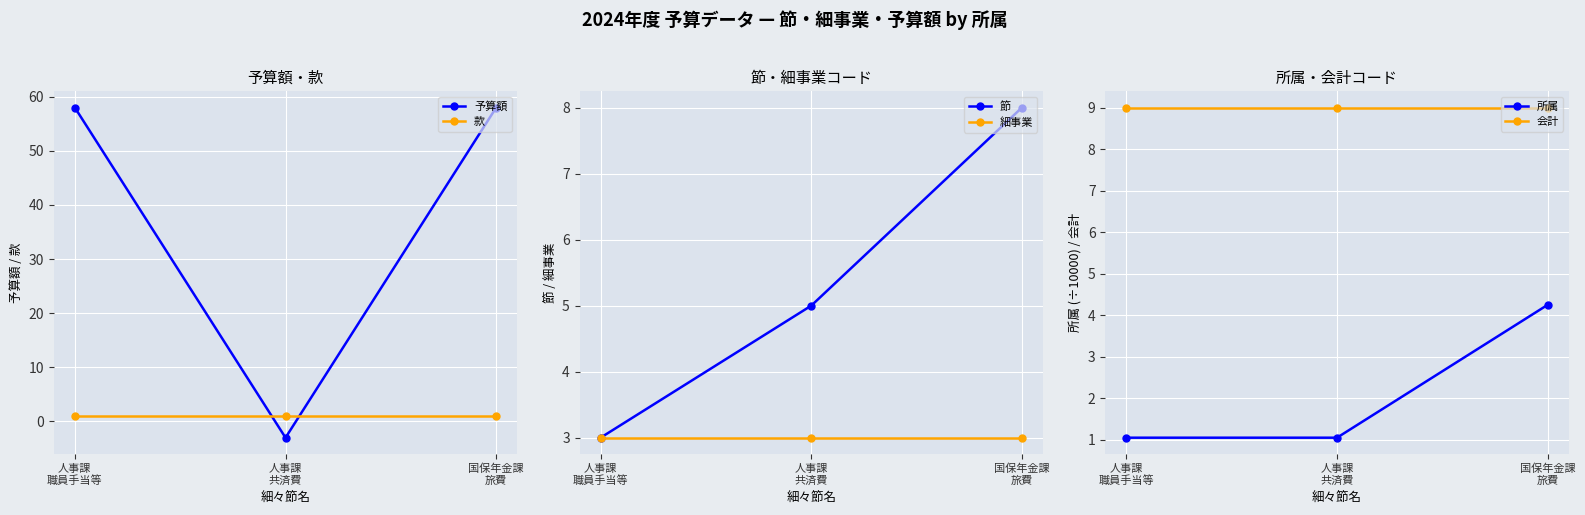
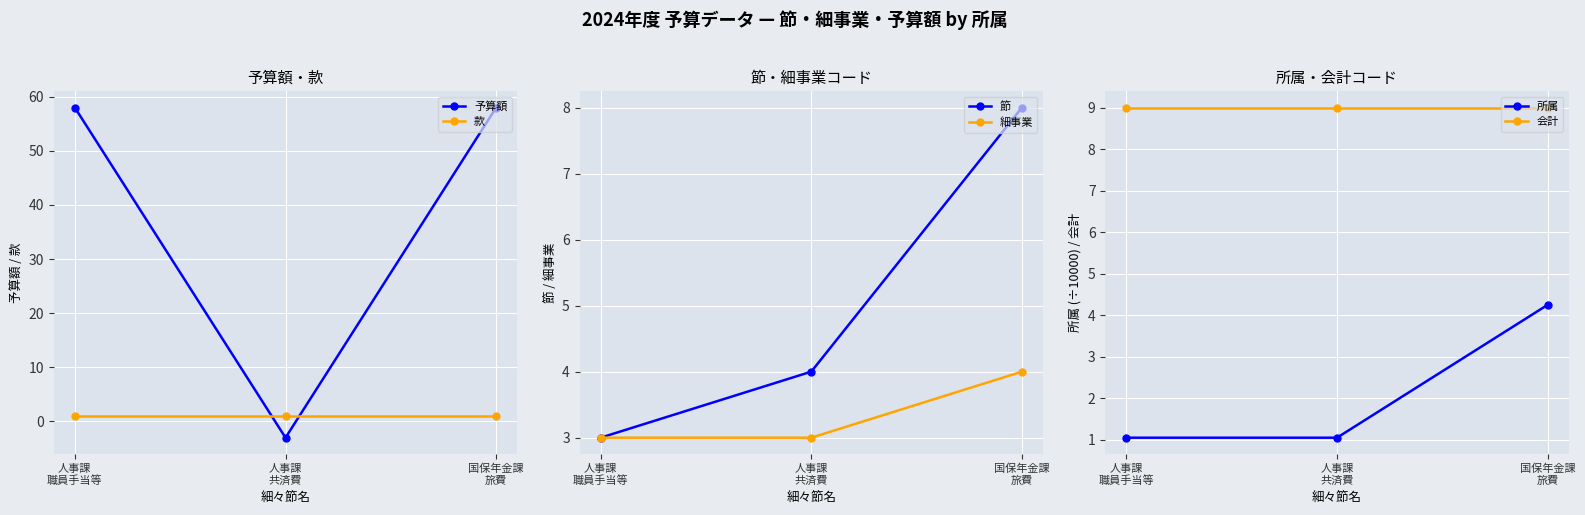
  {
    "予算額・款": {
      "予算額": {
        "人事課 職員手当等": 58,
        "人事課 共済費": -3
      },
      "款": {
        "人事課 職員手当等": 1,
        "人事課 共済費": 1,
        "国保年金課 旅費": 1
      }
    },
    "節・細事業コード": {
      "節": {
-       "人事課 共済費": 5
+       "人事課 共済費": 4
      },
      "細事業": {
        "人事課 共済費": 3,
-       "国保年金課 旅費": 3
+       "国保年金課 旅費": 4
      }
    },
    "所属・会計コード": {
      "所属": {
        "人事課 職員手当等": 1.1,
        "人事課 共済費": 1.1,
        "国保年金課 旅費": 4.3
      },
      "会計": {
        "人事課 職員手当等": 9.0,
        "人事課 共済費": 9.0
      }
    }
  }
